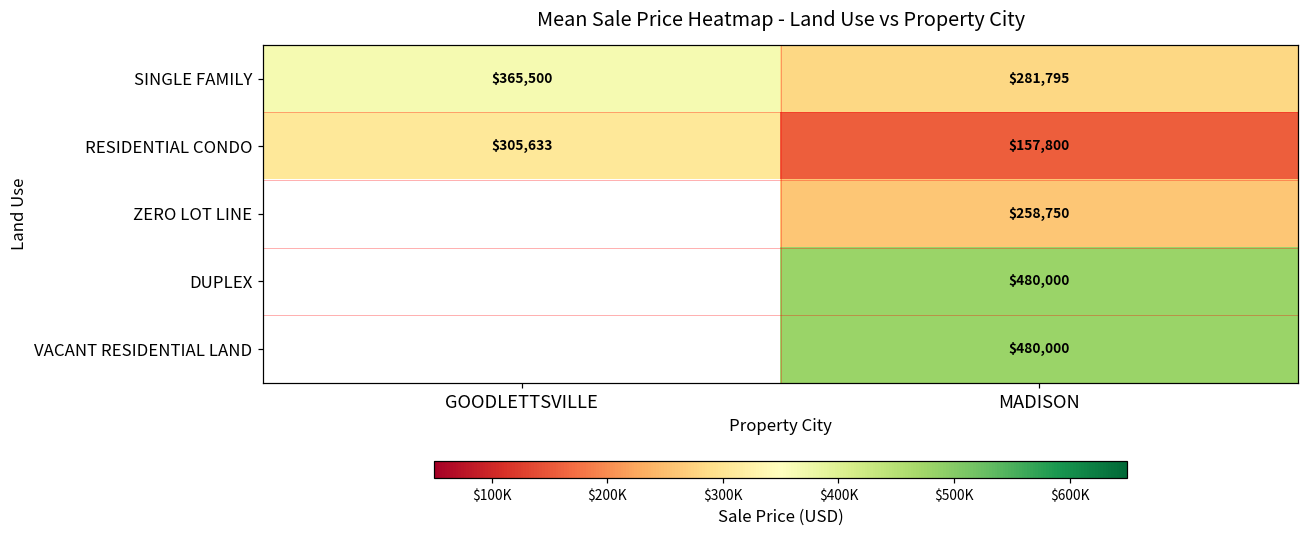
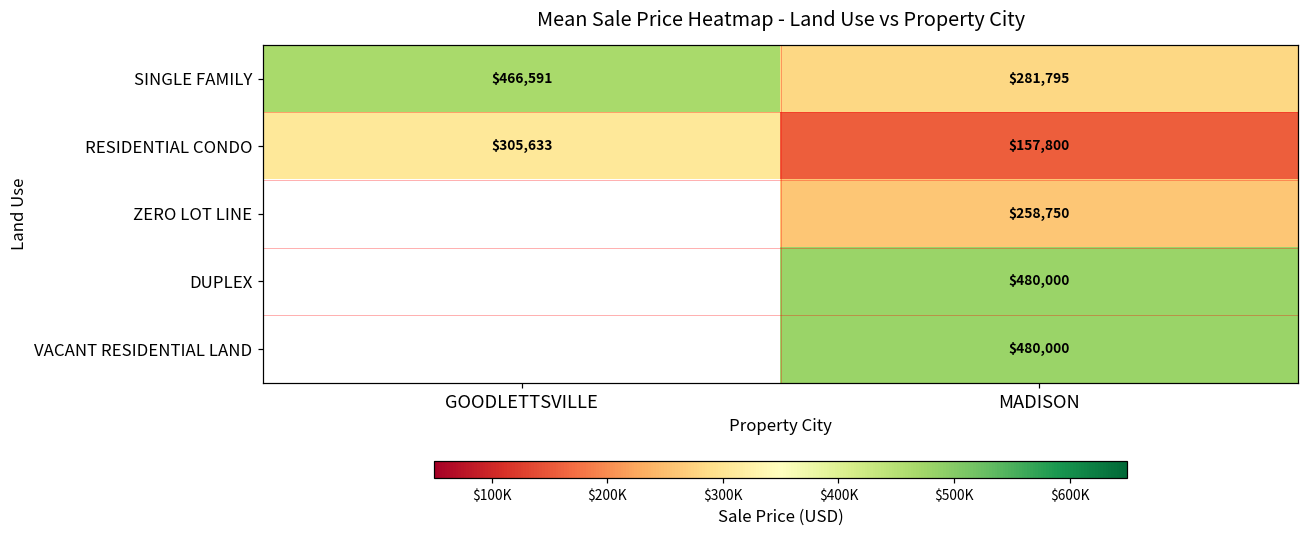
  {
    "SINGLE FAMILY": {
-     "GOODLETTSVILLE": "$365,500",
+     "GOODLETTSVILLE": "$466,591",
      "MADISON": "$281,795"
    },
    "RESIDENTIAL CONDO": {
      "GOODLETTSVILLE": "$305,633",
      "MADISON": "$157,800"
    },
    "ZERO LOT LINE": {
      "MADISON": "$258,750"
    },
    "DUPLEX": {
      "MADISON": "$480,000"
    },
    "VACANT RESIDENTIAL LAND": {
      "MADISON": "$480,000"
    }
  }
